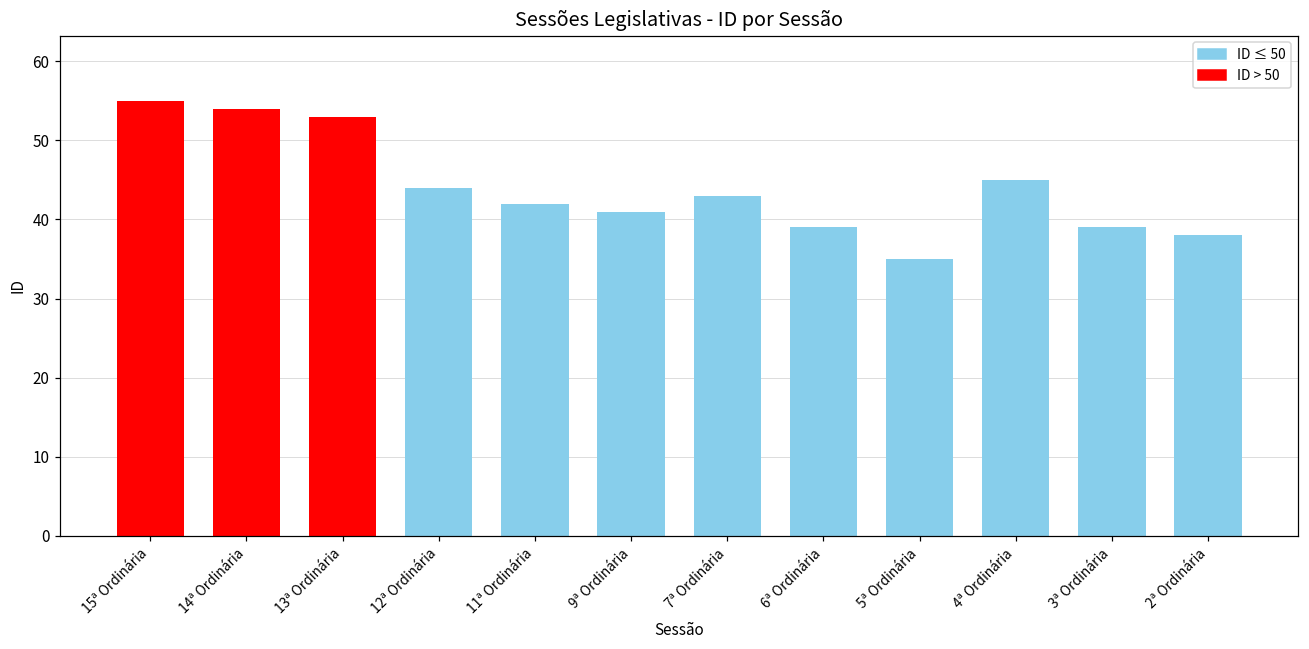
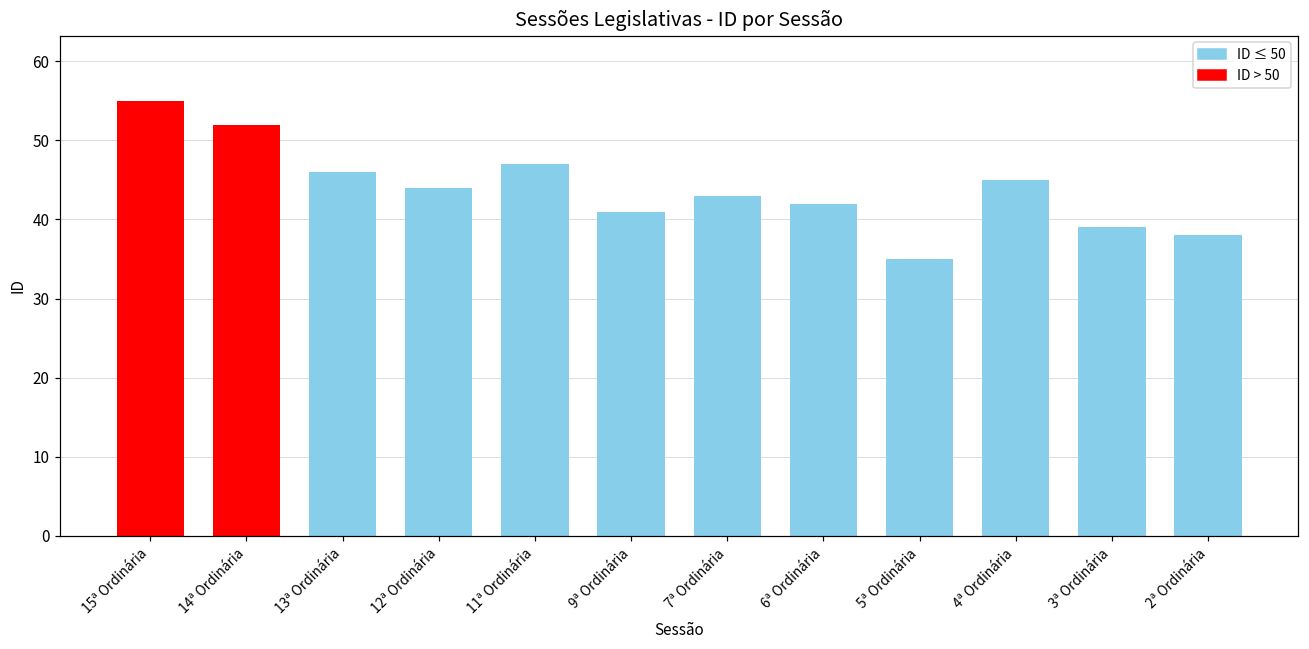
  {
    "15ª Ordinária": 55,
-   "14ª Ordinária": 54,
-   "13ª Ordinária": 53,
+   "14ª Ordinária": 52,
+   "13ª Ordinária": 46,
    "12ª Ordinária": 44,
-   "11ª Ordinária": 42,
+   "11ª Ordinária": 47,
    "9ª Ordinária": 41,
    "7ª Ordinária": 43,
-   "6ª Ordinária": 39,
+   "6ª Ordinária": 42,
    "5ª Ordinária": 35,
    "4ª Ordinária": 45,
    "3ª Ordinária": 39,
    "2ª Ordinária": 38
  }
